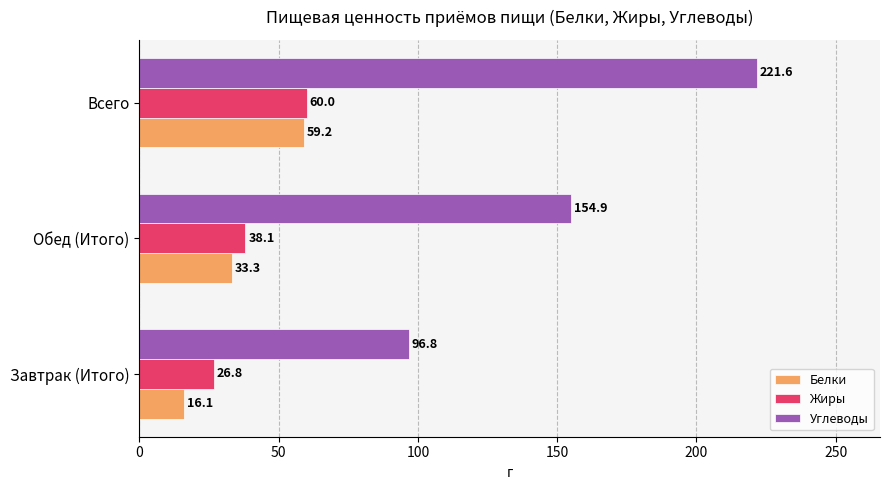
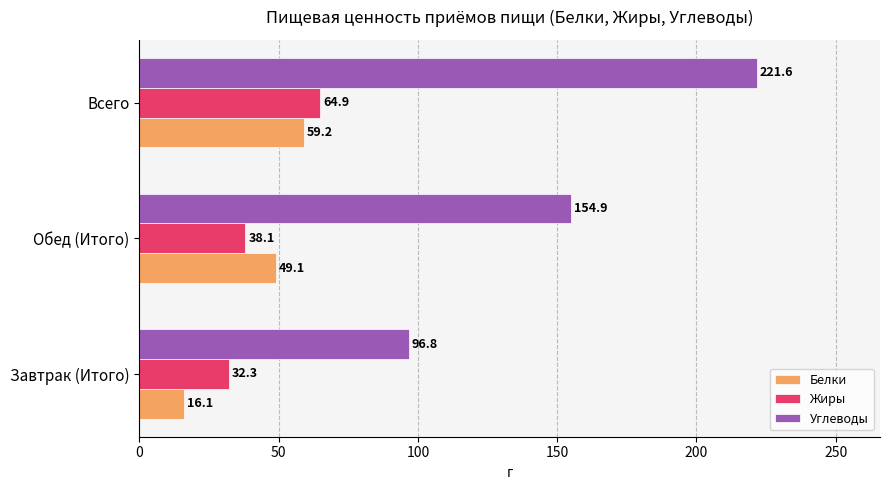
  {
    "Белки": {
      "Всего": 59.2,
-     "Обед (Итого)": 33.3,
+     "Обед (Итого)": 49.1,
      "Завтрак (Итого)": 16.1
    },
    "Жиры": {
-     "Всего": 60.0,
+     "Всего": 64.9,
      "Обед (Итого)": 38.1,
-     "Завтрак (Итого)": 26.8
+     "Завтрак (Итого)": 32.3
    },
    "Углеводы": {
      "Всего": 221.6,
      "Обед (Итого)": 154.9,
      "Завтрак (Итого)": 96.8
    }
  }
